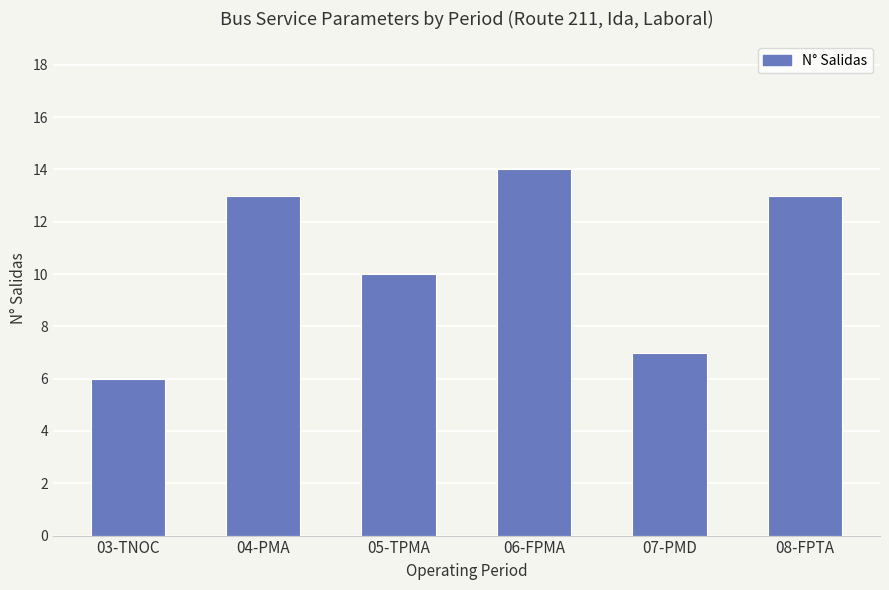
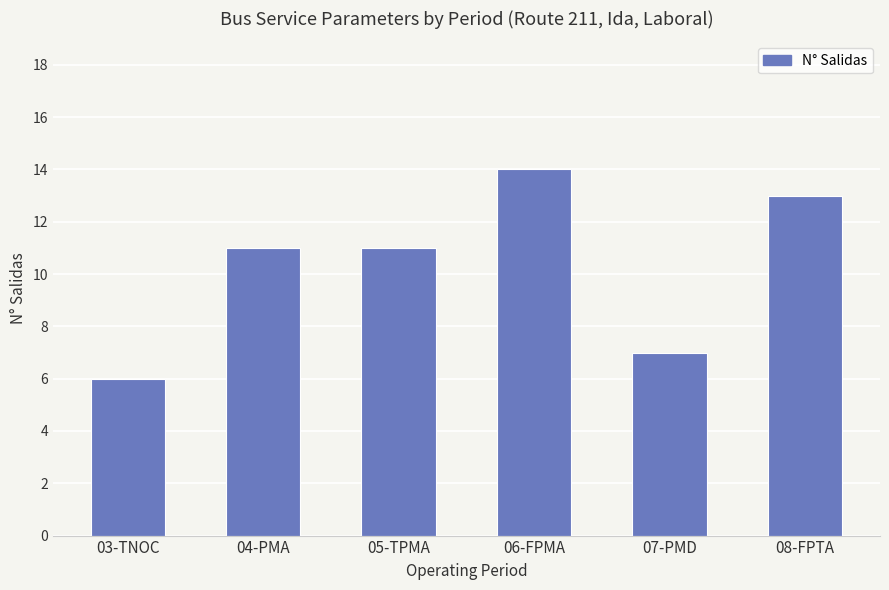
  {
    "03-TNOC": 6,
-   "04-PMA": 13,
-   "05-TPMA": 10,
+   "04-PMA": 11,
+   "05-TPMA": 11,
    "06-FPMA": 14,
    "07-PMD": 7,
    "08-FPTA": 13
  }
